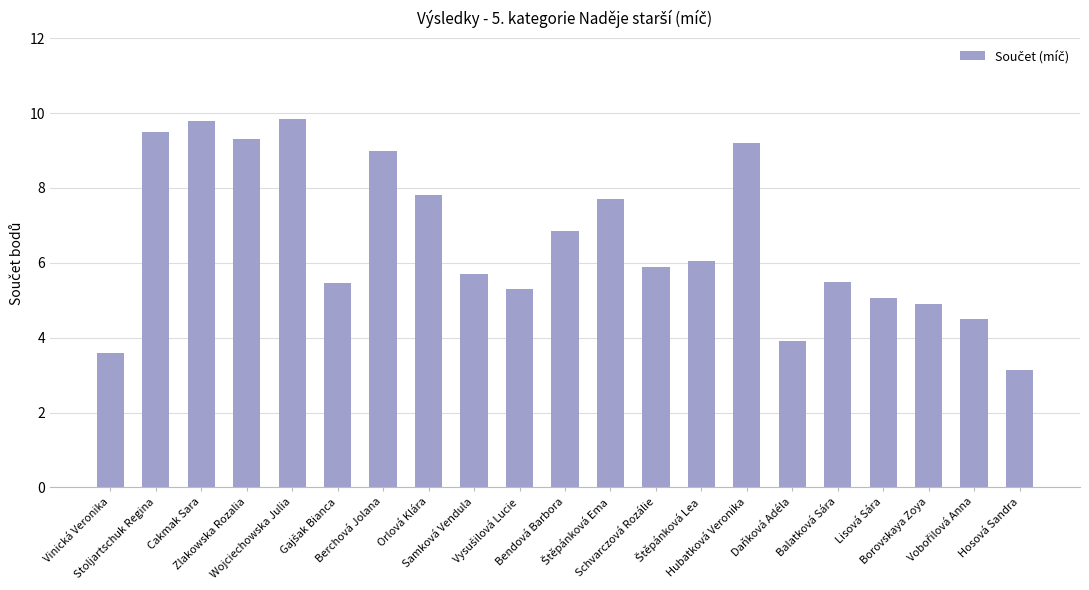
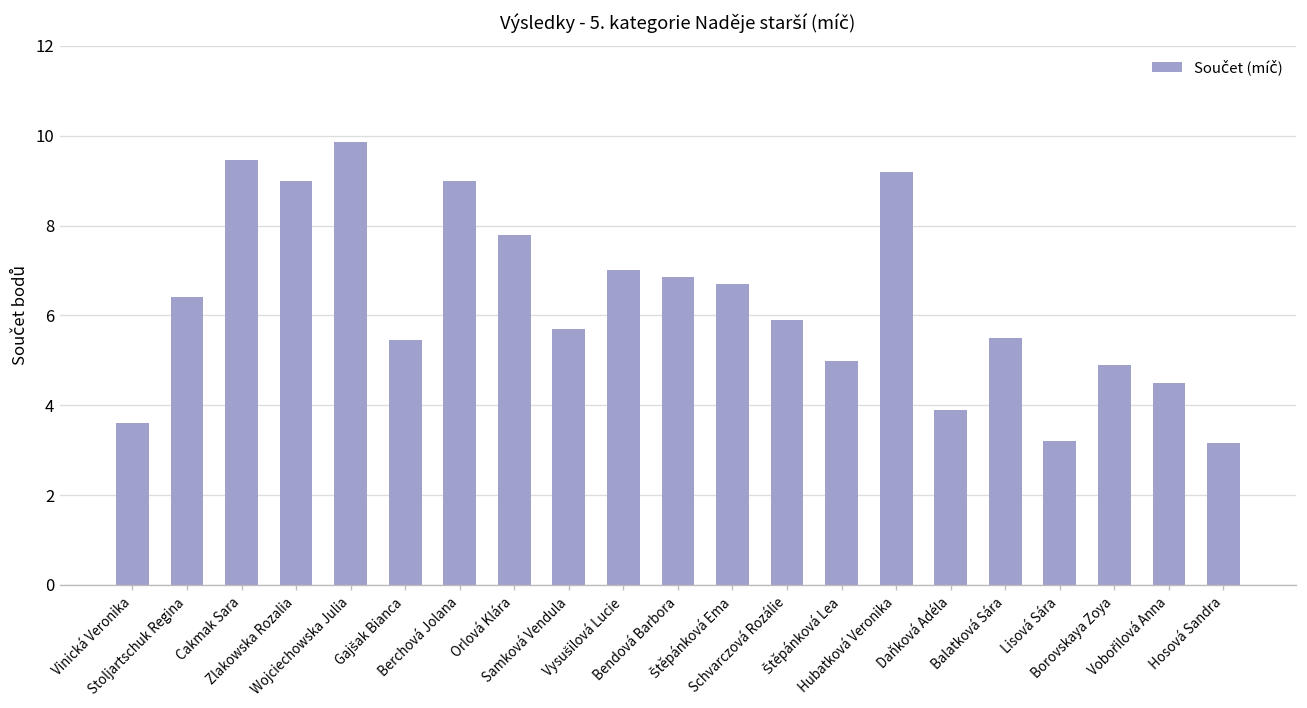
  {
    "Vinická Veronika": 3.6,
-   "Stoljartschuk Regina": 9.5,
-   "Cakmak Sara": 9.8,
-   "Zlakowska Rozalia": 9.3,
+   "Stoljartschuk Regina": 6.4,
+   "Cakmak Sara": 9.5,
+   "Zlakowska Rozalia": 9.0,
    "Wojciechowska Julia": 9.9,
    "Gajšak Bianca": 5.5,
    "Berchová Jolana": 9.0,
    "Orlová Klára": 7.8,
    "Samková Vendula": 5.7,
-   "Vysušilová Lucie": 5.3,
+   "Vysušilová Lucie": 7.0,
    "Bendová Barbora": 6.9,
-   "Štěpánková Ema": 7.7,
+   "Štěpánková Ema": 6.7,
    "Schvarczová Rozálie": 5.9,
-   "Štěpánková Lea": 6.1,
+   "Štěpánková Lea": 5.0,
    "Hubatková Veronika": 9.2,
    "Daňková Adéla": 3.9,
    "Balatková Sára": 5.5,
-   "Lisová Sára": 5.1,
+   "Lisová Sára": 3.2,
    "Borovskaya Zoya": 4.9,
    "Vobořilová Anna": 4.5,
    "Hosová Sandra": 3.2
  }
